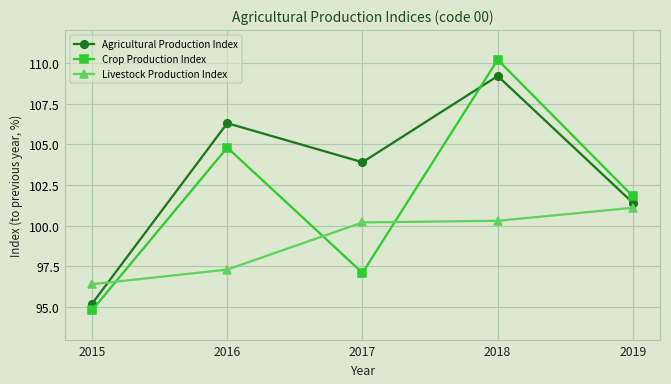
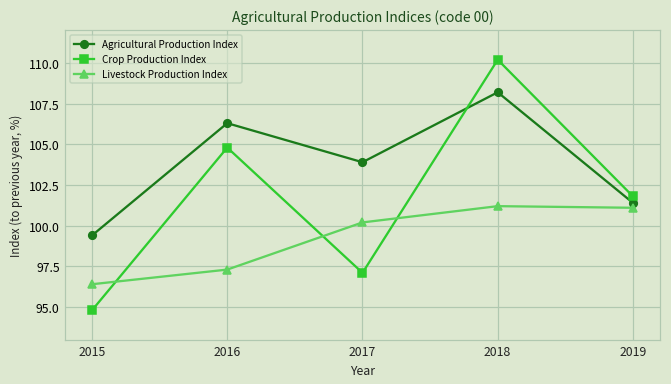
  {
    "Agricultural Production Index": {
-     "2015": 95.2,
+     "2015": 99.4,
      "2016": 106.3,
      "2017": 103.9,
-     "2018": 109.2,
+     "2018": 108.2,
      "2019": 101.4
    },
    "Crop Production Index": {
      "2015": 94.8,
      "2016": 104.8,
      "2017": 97.1,
      "2018": 110.2,
      "2019": 101.8
    },
    "Livestock Production Index": {
      "2015": 96.4,
      "2016": 97.3,
      "2017": 100.2,
-     "2018": 100.3,
+     "2018": 101.2,
      "2019": 101.1
    }
  }
